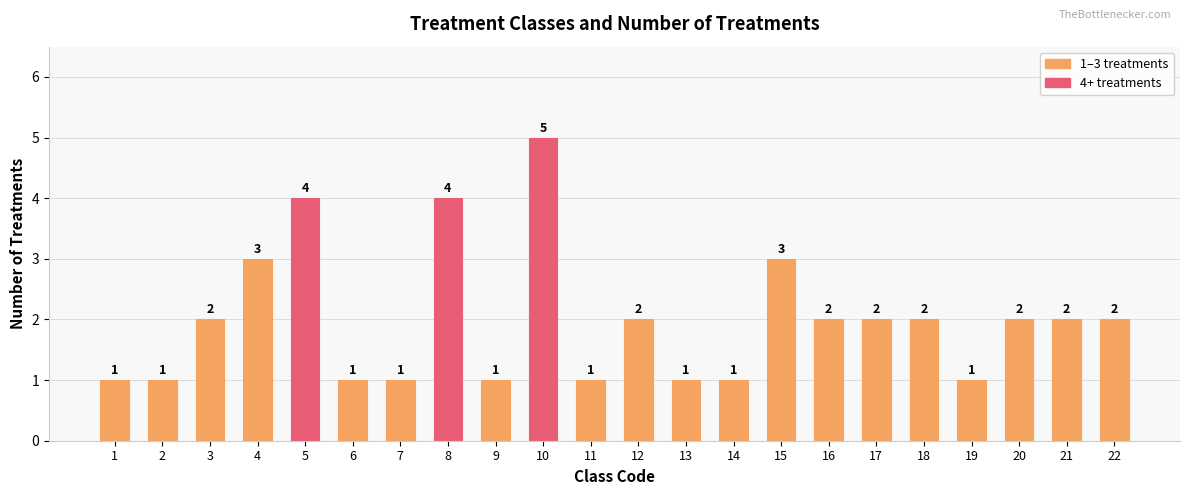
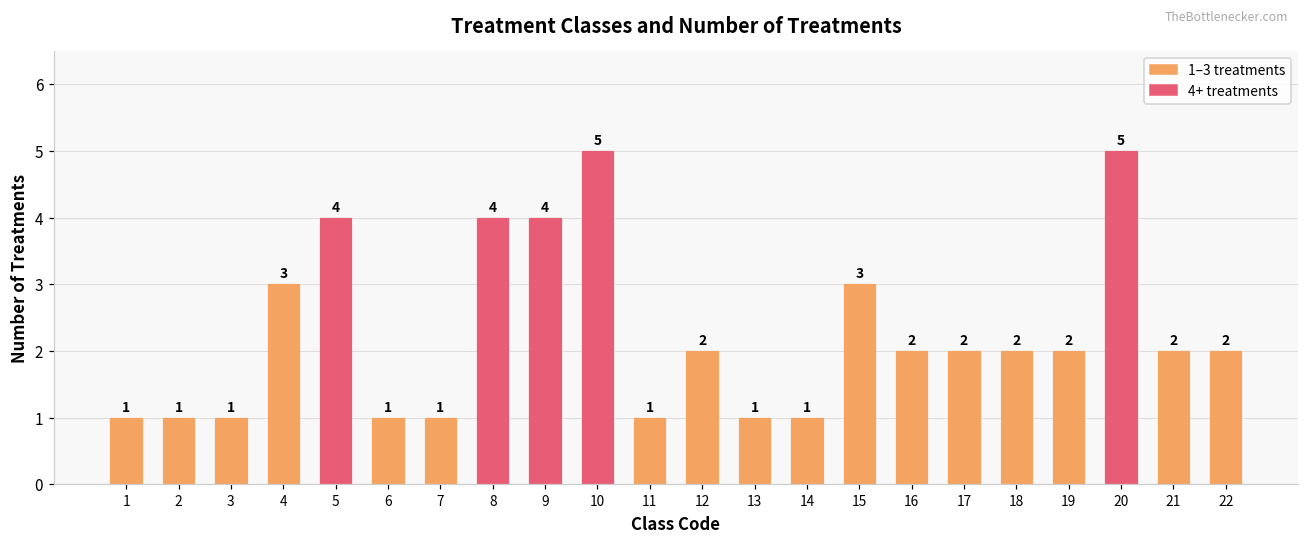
  {
    "1": 1,
    "2": 1,
-   "3": 2,
+   "3": 1,
    "4": 3,
    "5": 4,
    "6": 1,
    "7": 1,
    "8": 4,
-   "9": 1,
+   "9": 4,
    "10": 5,
    "11": 1,
    "12": 2,
    "13": 1,
    "14": 1,
    "15": 3,
    "16": 2,
    "17": 2,
    "18": 2,
-   "19": 1,
-   "20": 2,
+   "19": 2,
+   "20": 5,
    "21": 2,
    "22": 2
  }
